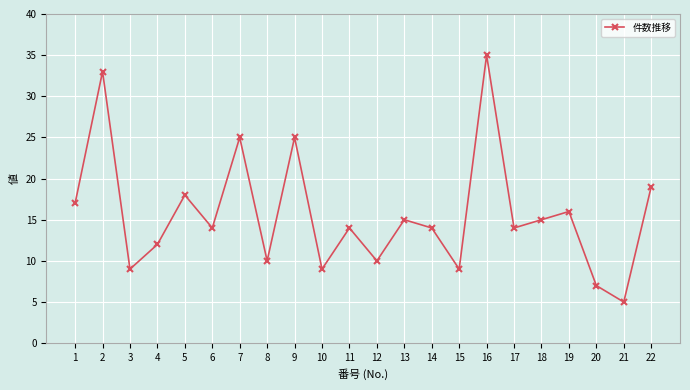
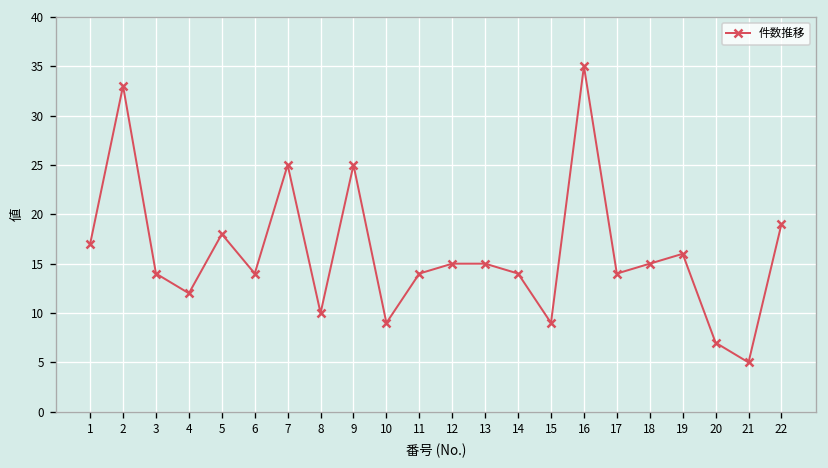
  {
    "1": 17,
    "2": 33,
-   "3": 9,
+   "3": 14,
    "4": 12,
    "5": 18,
    "6": 14,
    "7": 25,
    "8": 10,
    "9": 25,
    "10": 9,
    "11": 14,
-   "12": 10,
+   "12": 15,
    "13": 15,
    "14": 14,
    "15": 9,
    "16": 35,
    "17": 14,
    "18": 15,
    "19": 16,
    "20": 7,
    "21": 5,
    "22": 19
  }
